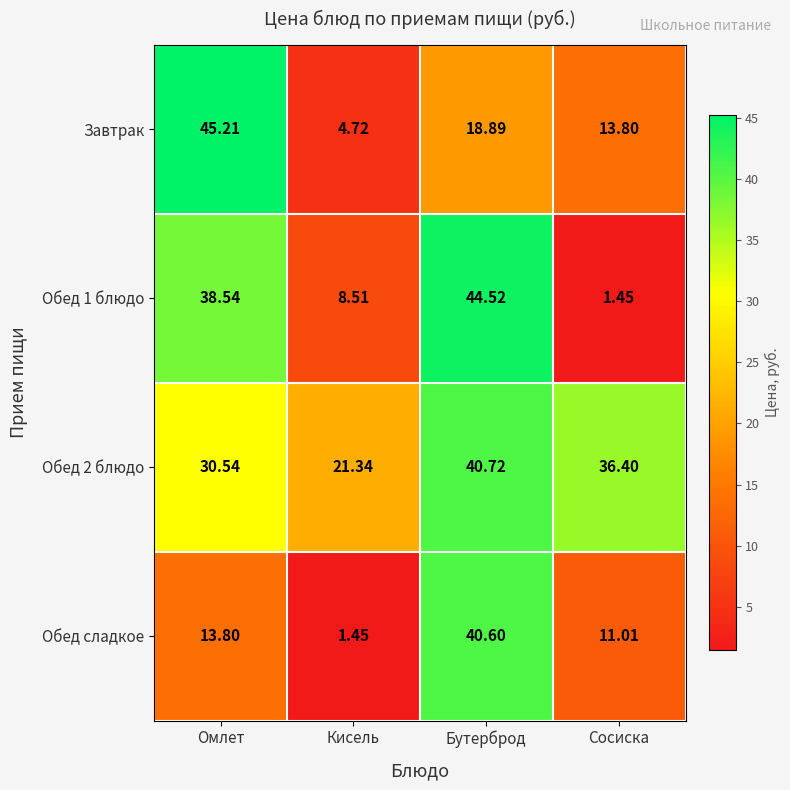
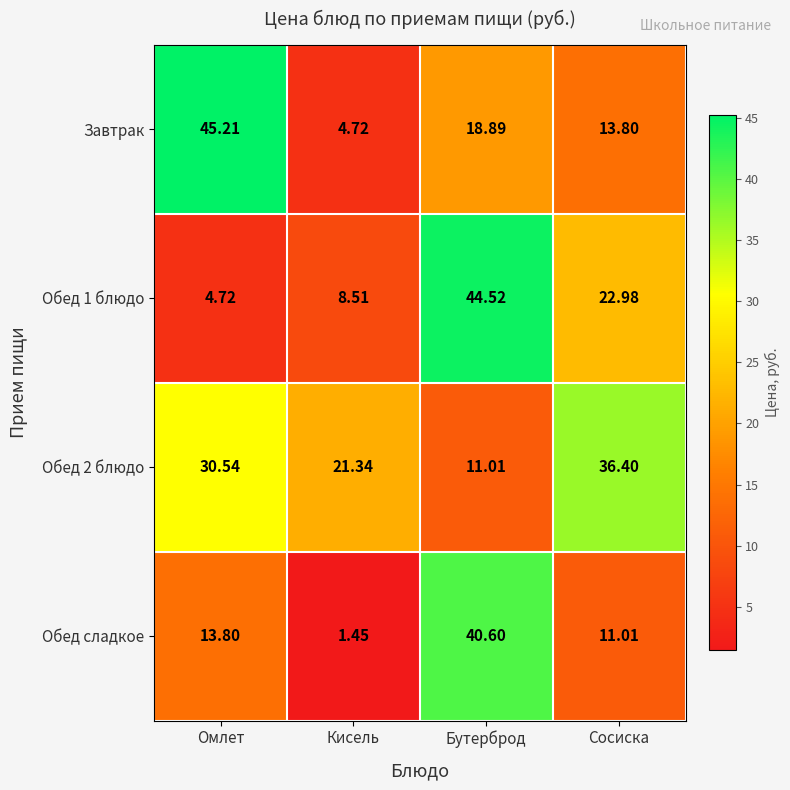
  {
    "Завтрак": {
      "Омлет": 45.21,
      "Кисель": 4.72,
      "Бутерброд": 18.89,
      "Сосиска": 13.80
    },
    "Обед 1 блюдо": {
-     "Омлет": 38.54,
+     "Омлет": 4.72,
      "Кисель": 8.51,
      "Бутерброд": 44.52,
-     "Сосиска": 1.45
+     "Сосиска": 22.98
    },
    "Обед 2 блюдо": {
      "Омлет": 30.54,
      "Кисель": 21.34,
-     "Бутерброд": 40.72,
+     "Бутерброд": 11.01,
      "Сосиска": 36.40
    },
    "Обед сладкое": {
      "Омлет": 13.80,
      "Кисель": 1.45,
      "Бутерброд": 40.60,
      "Сосиска": 11.01
    }
  }
